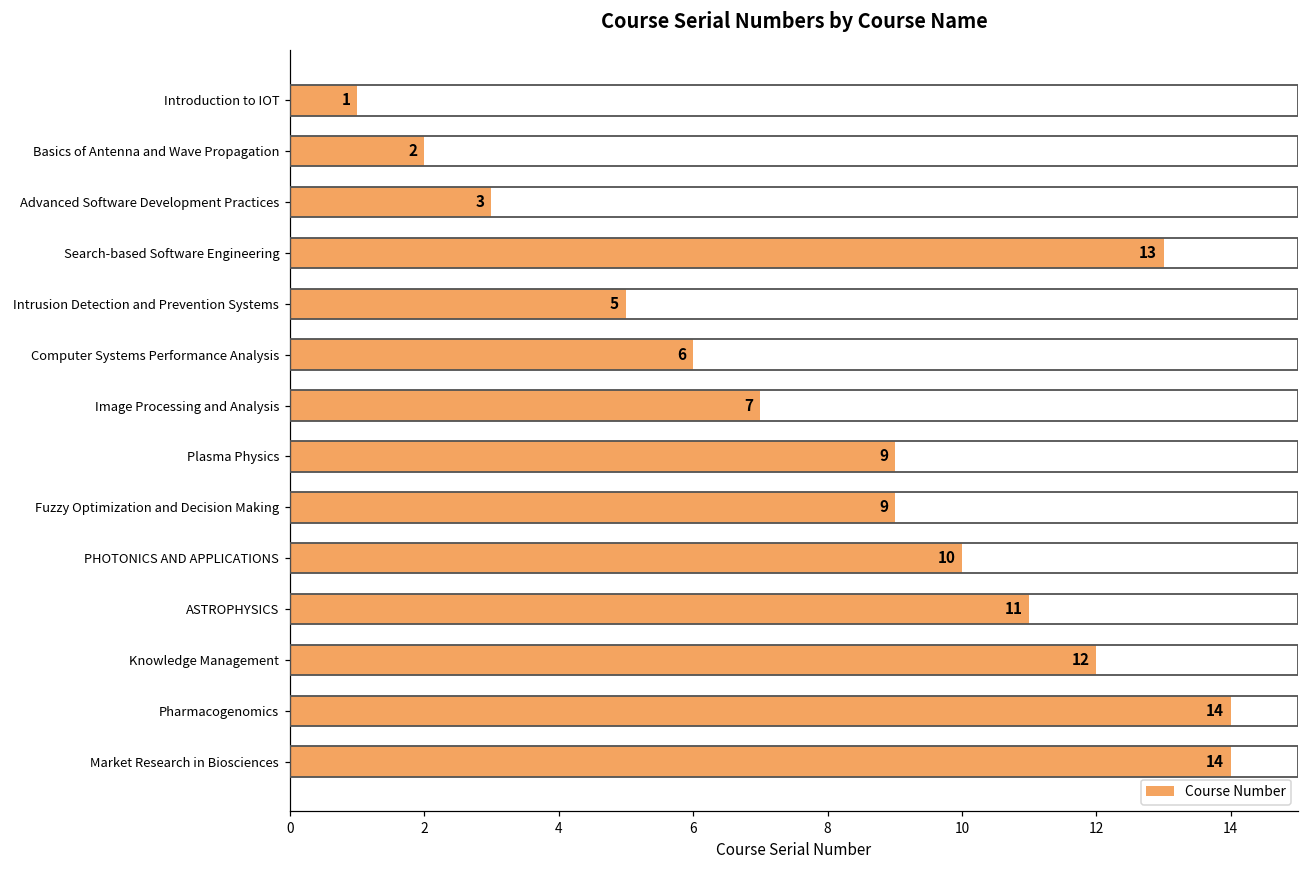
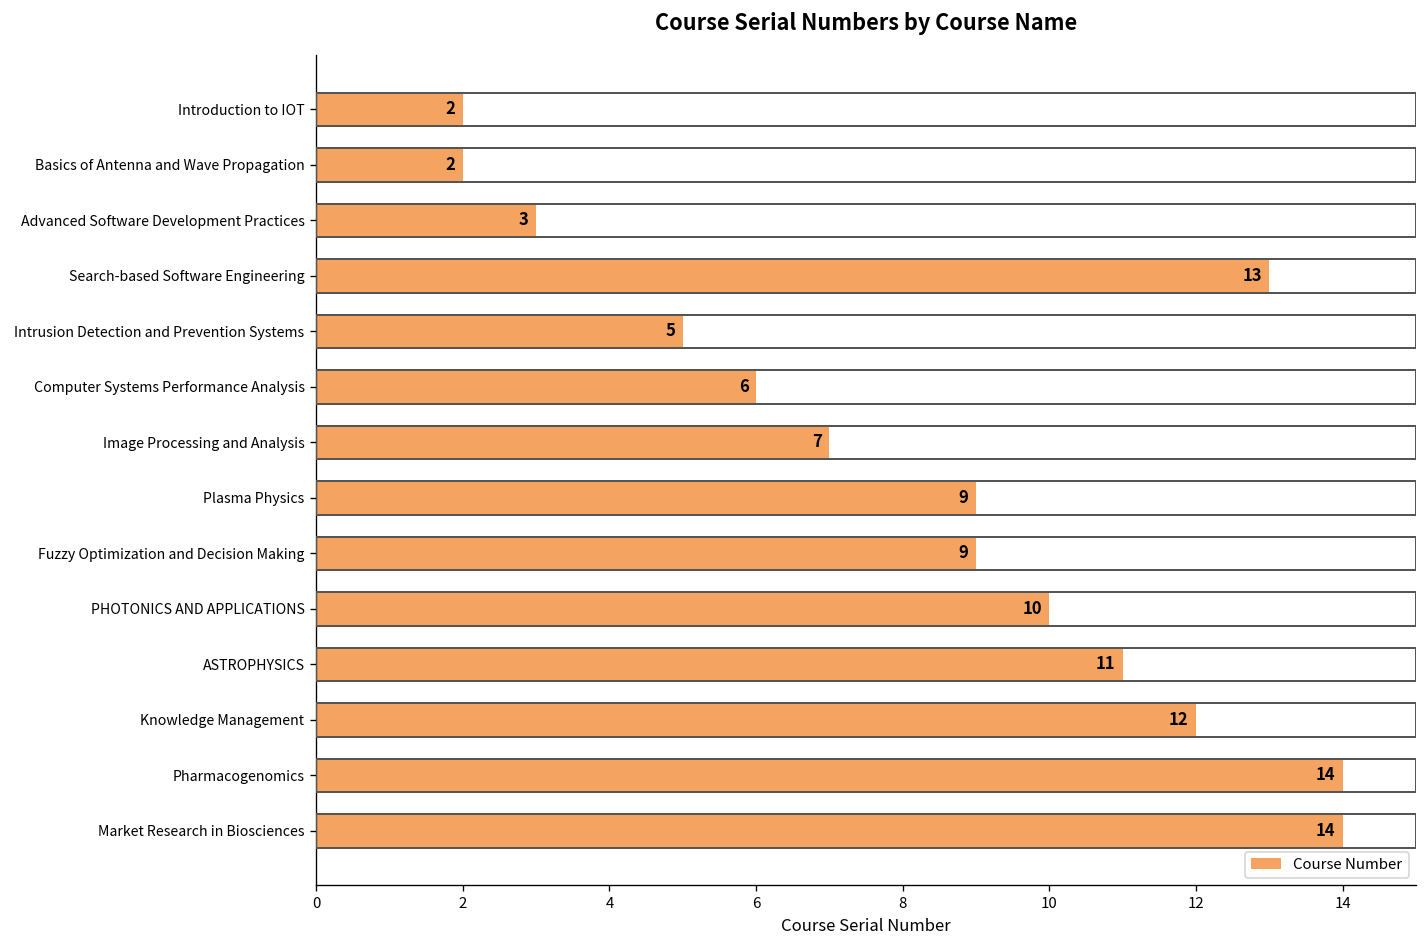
  {
-   "Introduction to IOT": 1,
+   "Introduction to IOT": 2,
    "Basics of Antenna and Wave Propagation": 2,
    "Advanced Software Development Practices": 3,
    "Search-based Software Engineering": 13,
    "Intrusion Detection and Prevention Systems": 5,
    "Computer Systems Performance Analysis": 6,
    "Image Processing and Analysis": 7,
    "Plasma Physics": 9,
    "Fuzzy Optimization and Decision Making": 9,
    "PHOTONICS AND APPLICATIONS": 10,
    "ASTROPHYSICS": 11,
    "Knowledge Management": 12,
    "Pharmacogenomics": 14,
    "Market Research in Biosciences": 14
  }
